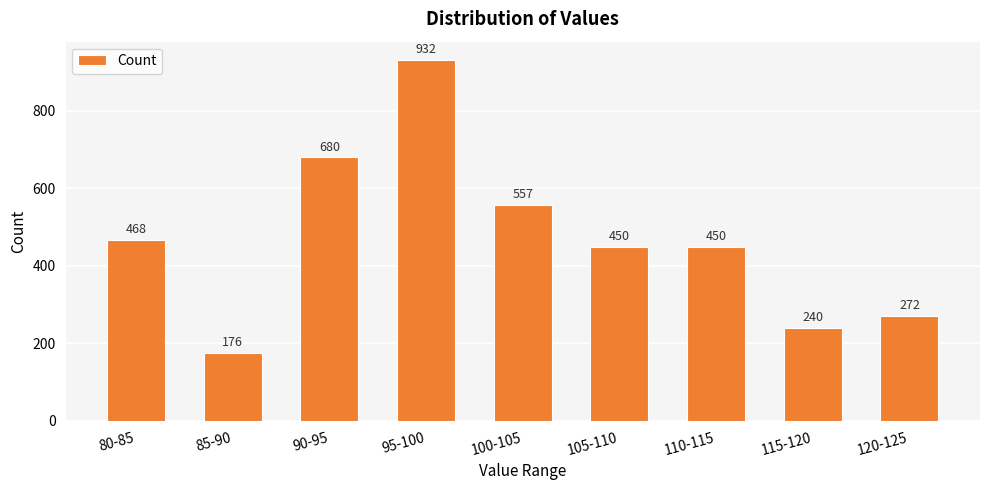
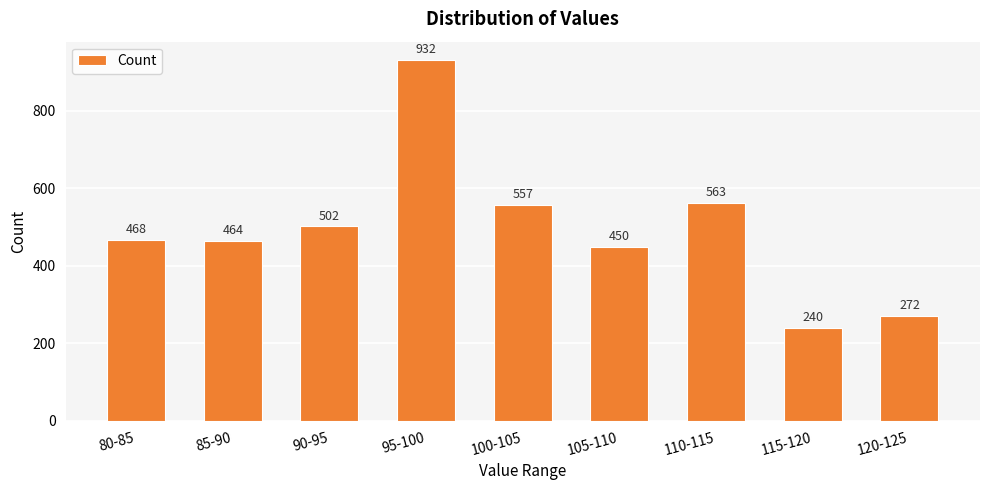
  {
    "80-85": 468,
-   "85-90": 176,
-   "90-95": 680,
+   "85-90": 464,
+   "90-95": 502,
    "95-100": 932,
    "100-105": 557,
    "105-110": 450,
-   "110-115": 450,
+   "110-115": 563,
    "115-120": 240,
    "120-125": 272
  }
